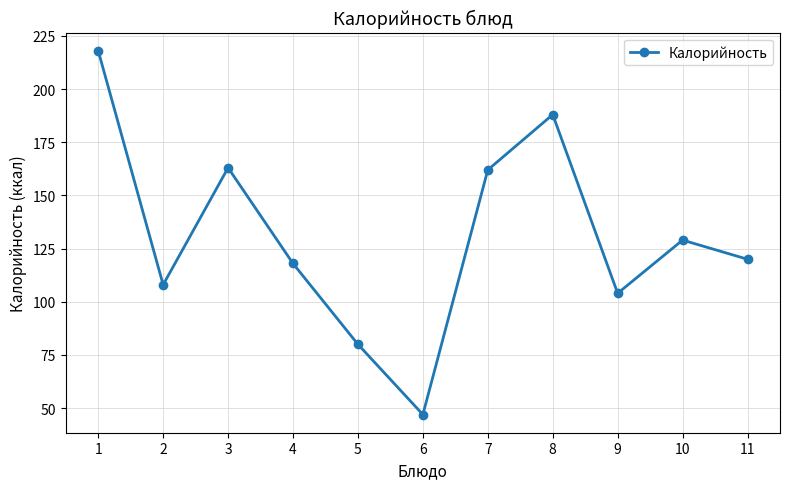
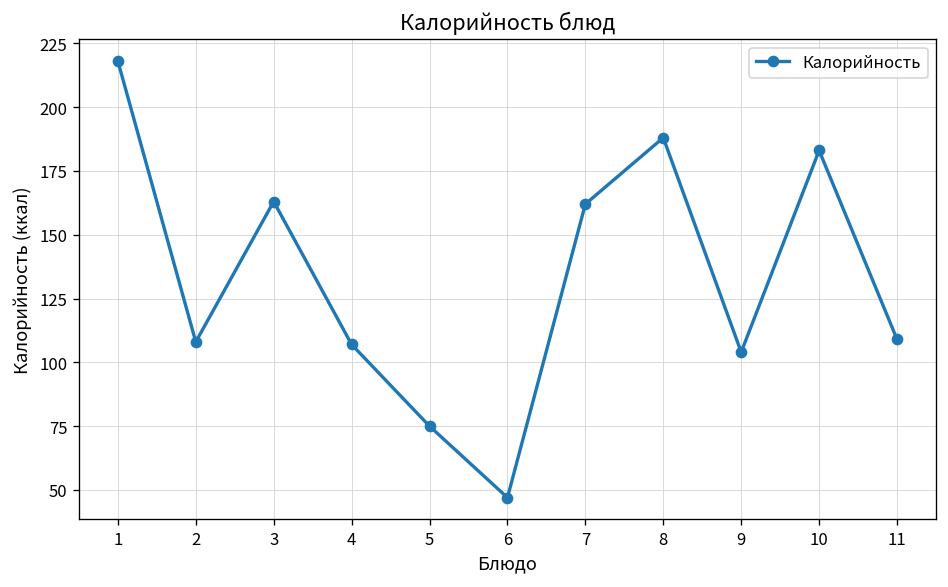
  {
    "1": 218,
    "2": 108,
    "3": 163,
-   "4": 118,
-   "5": 80,
+   "4": 107,
+   "5": 75,
    "6": 47,
    "7": 162,
    "8": 188,
    "9": 104,
-   "10": 129,
-   "11": 120
+   "10": 183,
+   "11": 109
  }
